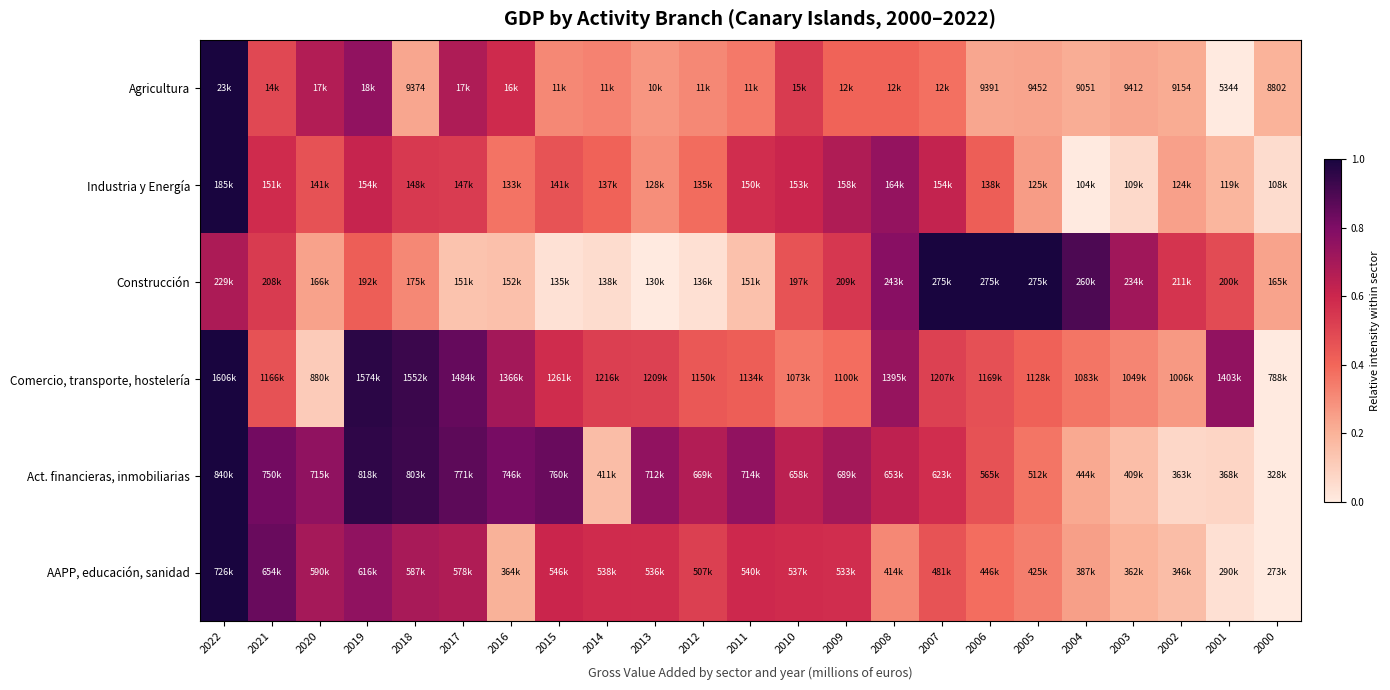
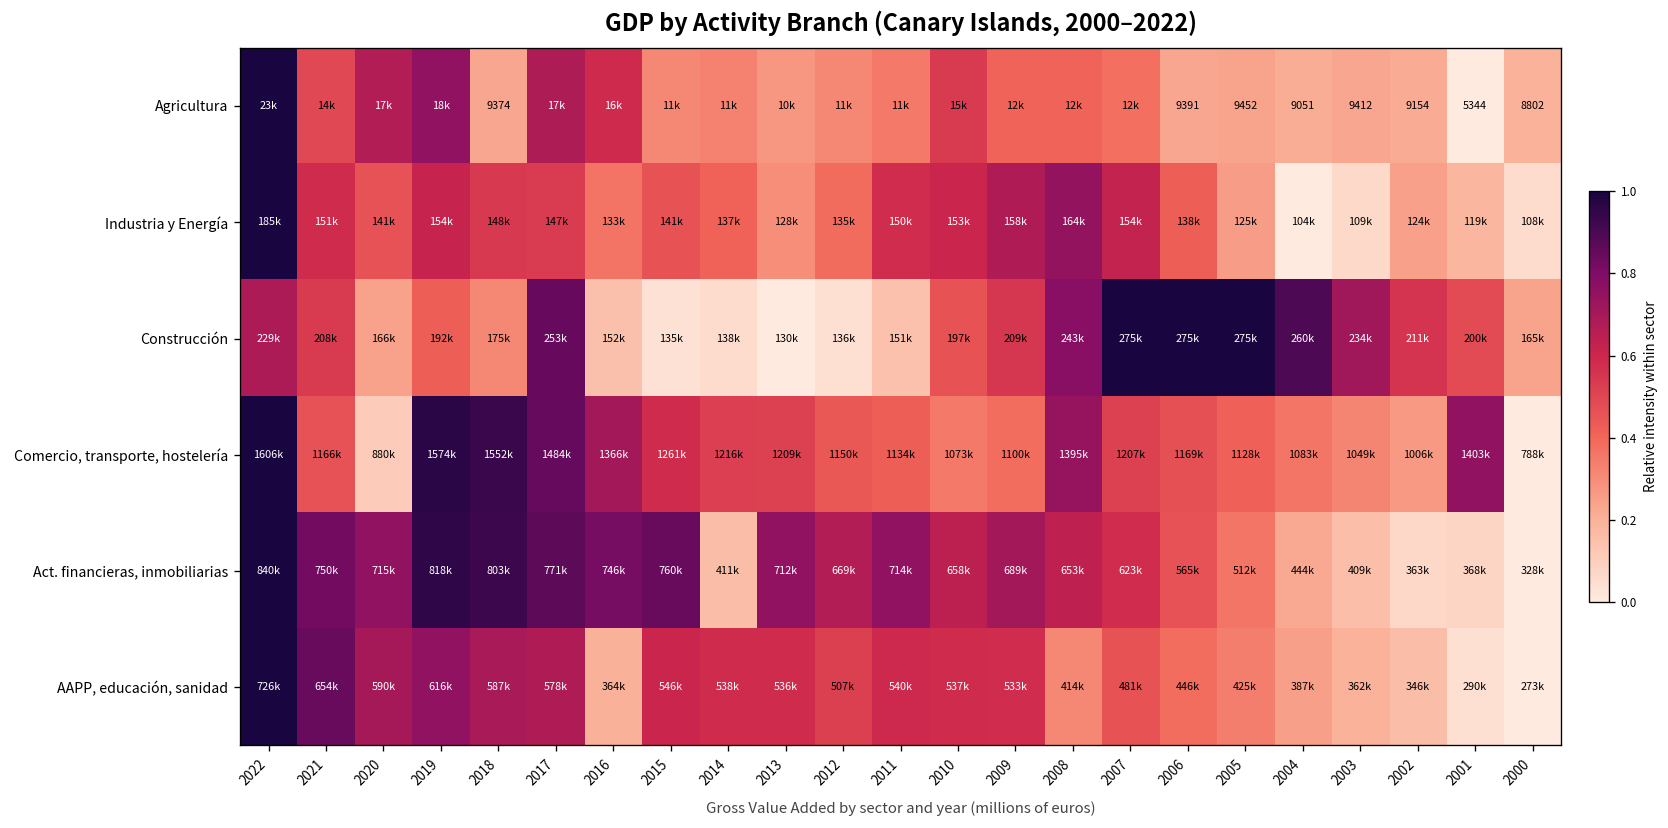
  {
    "Agricultura": {
      "2022": "23k",
      "2021": "14k",
      "2020": "17k",
      "2019": "18k",
      "2018": "9374",
      "2017": "17k",
      "2016": "16k",
      "2015": "11k",
      "2014": "11k",
      "2013": "10k",
      "2012": "11k",
      "2011": "11k",
      "2010": "15k",
      "2009": "12k",
      "2008": "12k",
      "2007": "12k",
      "2006": "9391",
      "2005": "9452",
      "2004": "9051",
      "2003": "9412",
      "2002": "9154",
      "2001": "5344",
      "2000": "8802"
    },
    "Industria y Energía": {
      "2022": "185k",
      "2021": "151k",
      "2020": "141k",
      "2019": "154k",
      "2018": "148k",
      "2017": "147k",
      "2016": "133k",
      "2015": "141k",
      "2014": "137k",
      "2013": "128k",
      "2012": "135k",
      "2011": "150k",
      "2010": "153k",
      "2009": "158k",
      "2008": "164k",
      "2007": "154k",
      "2006": "138k",
      "2005": "125k",
      "2004": "104k",
      "2003": "109k",
      "2002": "124k",
      "2001": "119k",
      "2000": "108k"
    },
    "Construcción": {
      "2022": "229k",
      "2021": "208k",
      "2020": "166k",
      "2019": "192k",
      "2018": "175k",
-     "2017": "151k",
+     "2017": "253k",
      "2016": "152k",
      "2015": "135k",
      "2014": "138k",
      "2013": "130k",
      "2012": "136k",
      "2011": "151k",
      "2010": "197k",
      "2009": "209k",
      "2008": "243k",
      "2007": "275k",
      "2006": "275k",
      "2005": "275k",
      "2004": "260k",
      "2003": "234k",
      "2002": "211k",
      "2001": "200k",
      "2000": "165k"
    },
    "Comercio, transporte, hostelería": {
      "2022": "1606k",
      "2021": "1166k",
      "2020": "880k",
      "2019": "1574k",
      "2018": "1552k",
      "2017": "1484k",
      "2016": "1366k",
      "2015": "1261k",
      "2014": "1216k",
      "2013": "1209k",
      "2012": "1150k",
      "2011": "1134k",
      "2010": "1073k",
      "2009": "1100k",
      "2008": "1395k",
      "2007": "1207k",
      "2006": "1169k",
      "2005": "1128k",
      "2004": "1083k",
      "2003": "1049k",
      "2002": "1006k",
      "2001": "1403k",
      "2000": "788k"
    },
    "Act. financieras, inmobiliarias": {
      "2022": "840k",
      "2021": "750k",
      "2020": "715k",
      "2019": "818k",
      "2018": "803k",
      "2017": "771k",
      "2016": "746k",
      "2015": "760k",
      "2014": "411k",
      "2013": "712k",
      "2012": "669k",
      "2011": "714k",
      "2010": "658k",
      "2009": "689k",
      "2008": "653k",
      "2007": "623k",
      "2006": "565k",
      "2005": "512k",
      "2004": "444k",
      "2003": "409k",
      "2002": "363k",
      "2001": "368k",
      "2000": "328k"
    },
    "AAPP, educación, sanidad": {
      "2022": "726k",
      "2021": "654k",
      "2020": "590k",
      "2019": "616k",
      "2018": "587k",
      "2017": "578k",
      "2016": "364k",
      "2015": "546k",
      "2014": "538k",
      "2013": "536k",
      "2012": "507k",
      "2011": "540k",
      "2010": "537k",
      "2009": "533k",
      "2008": "414k",
      "2007": "481k",
      "2006": "446k",
      "2005": "425k",
      "2004": "387k",
      "2003": "362k",
      "2002": "346k",
      "2001": "290k",
      "2000": "273k"
    }
  }
